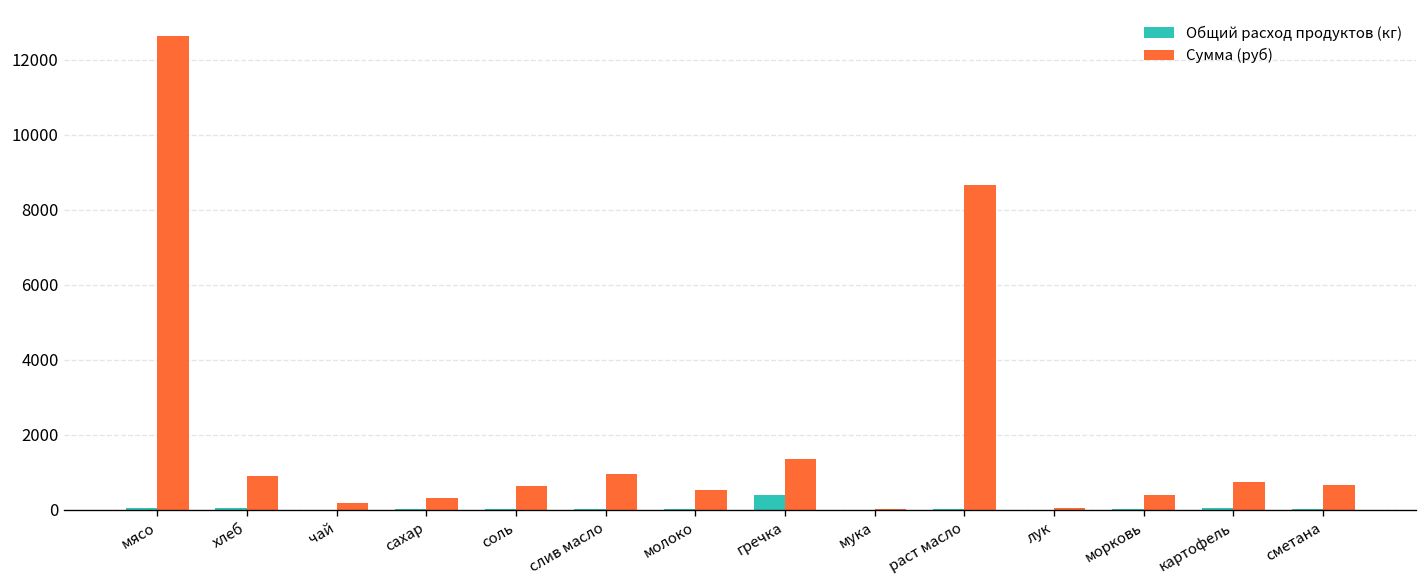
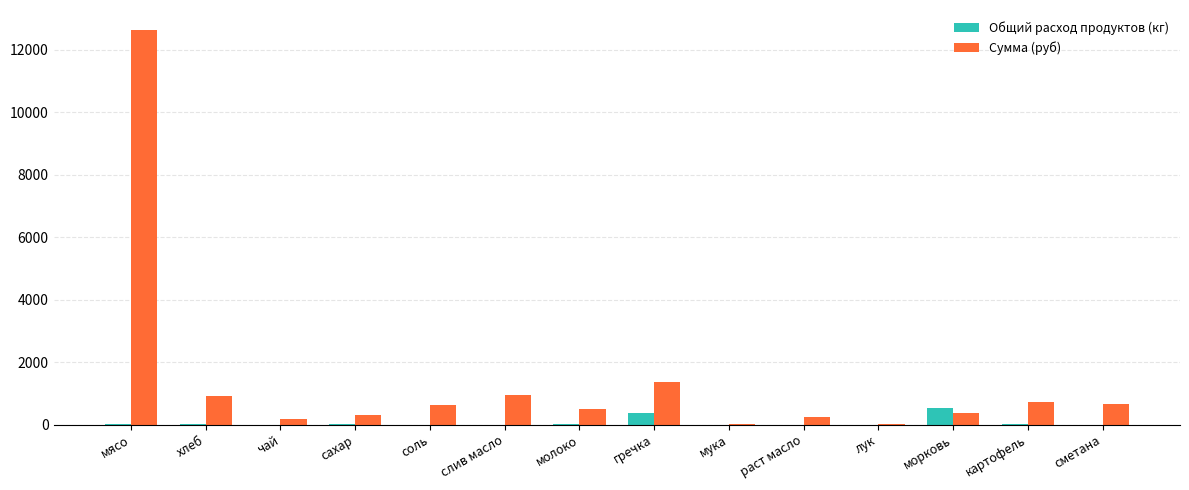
  {
    "Общий расход продуктов (кг)": {
      "гречка": 400,
-     "морковь": 0
+     "морковь": 500
    },
    "Сумма (руб)": {
      "мясо": 12600,
      "хлеб": 900,
      "чай": 200,
      "сахар": 300,
      "соль": 600,
      "слив масло": 1000,
      "молоко": 500,
      "гречка": 1400,
-     "раст масло": 8700,
+     "раст масло": 200,
      "морковь": 400,
      "картофель": 700,
      "сметана": 600
    }
  }
